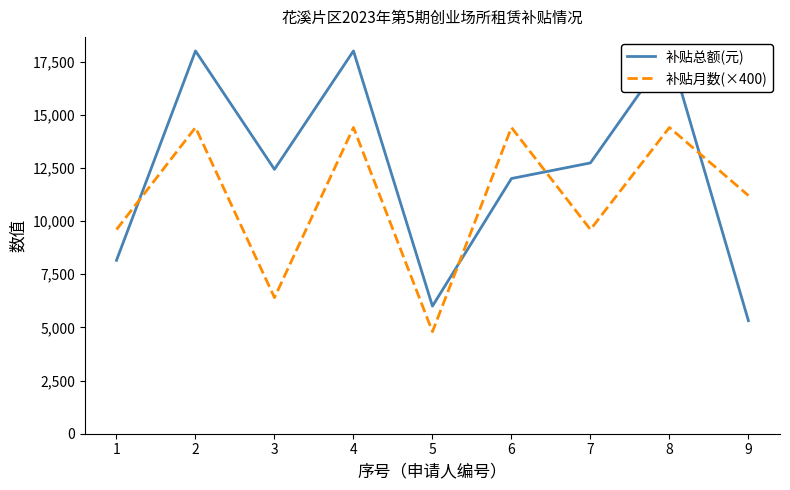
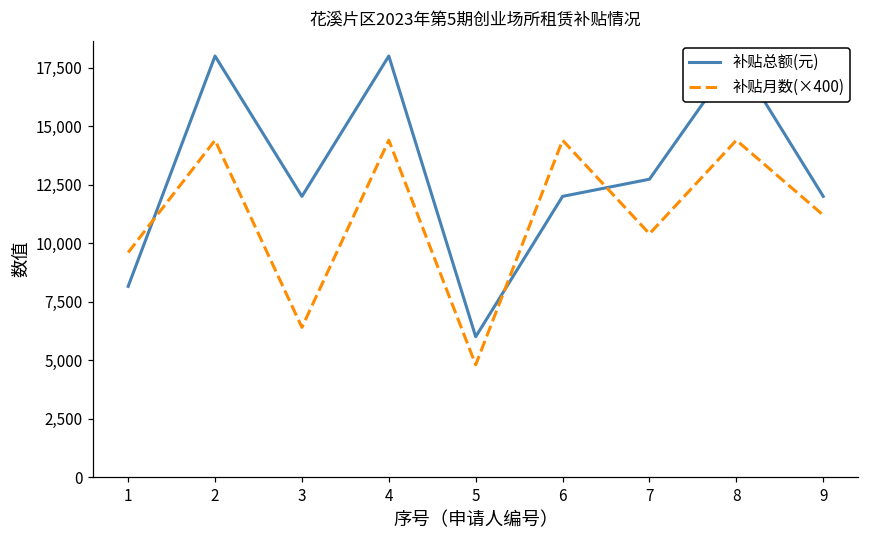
  {
    "补贴总额(元)": {
      "1": "8,200",
      "2": "18,000",
-     "3": "12,400",
+     "3": "12,000",
      "4": "18,000",
      "5": "6,000",
      "6": "12,000",
      "7": "12,700",
-     "9": "5,300"
+     "9": "12,000"
    },
    "补贴月数(×400)": {
      "1": "9,600",
      "2": "14,400",
      "3": "6,400",
      "4": "14,400",
      "5": "4,800",
      "6": "14,400",
-     "7": "9,600",
+     "7": "10,400",
      "8": "14,400",
      "9": "11,200"
    }
  }
